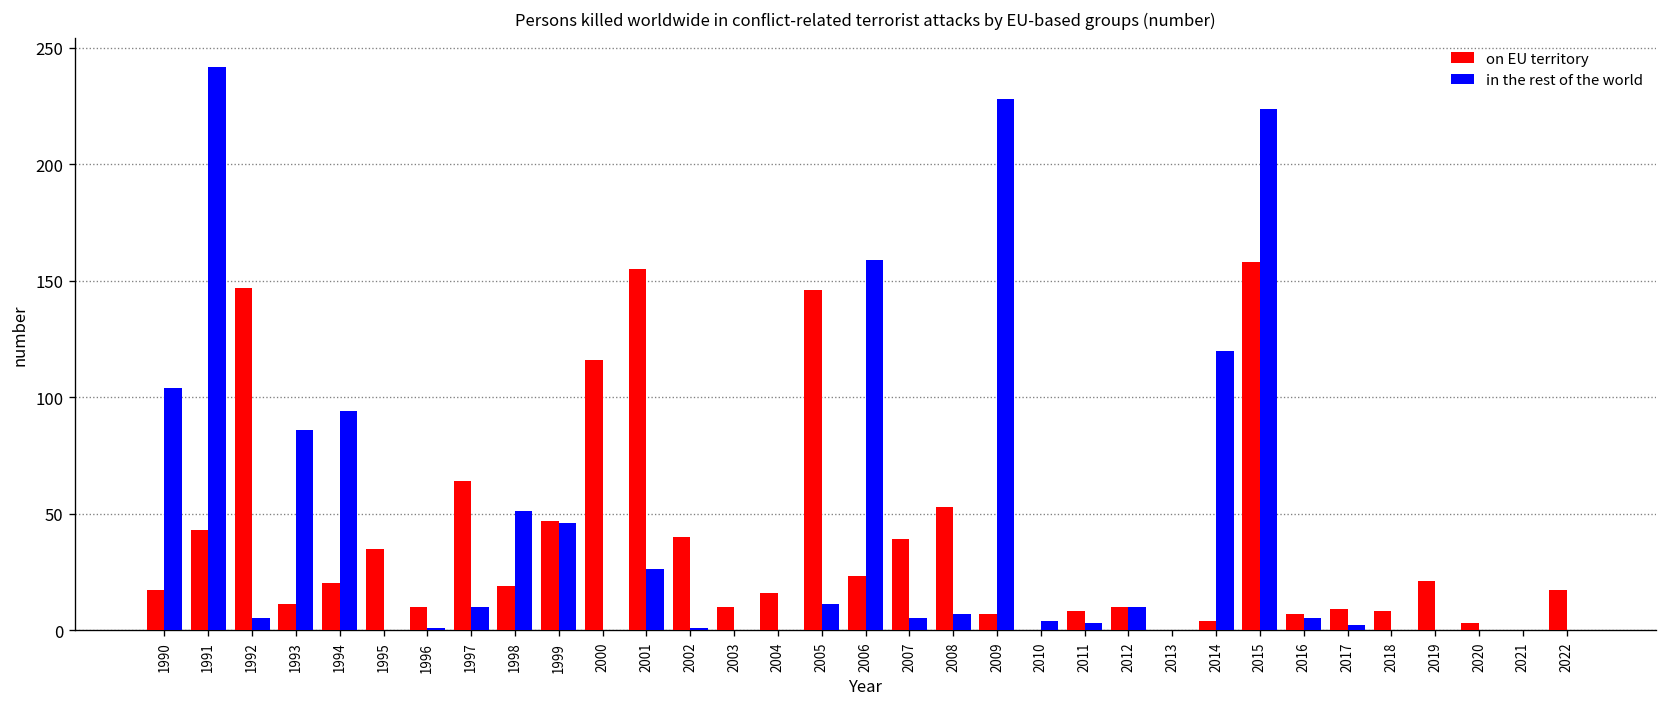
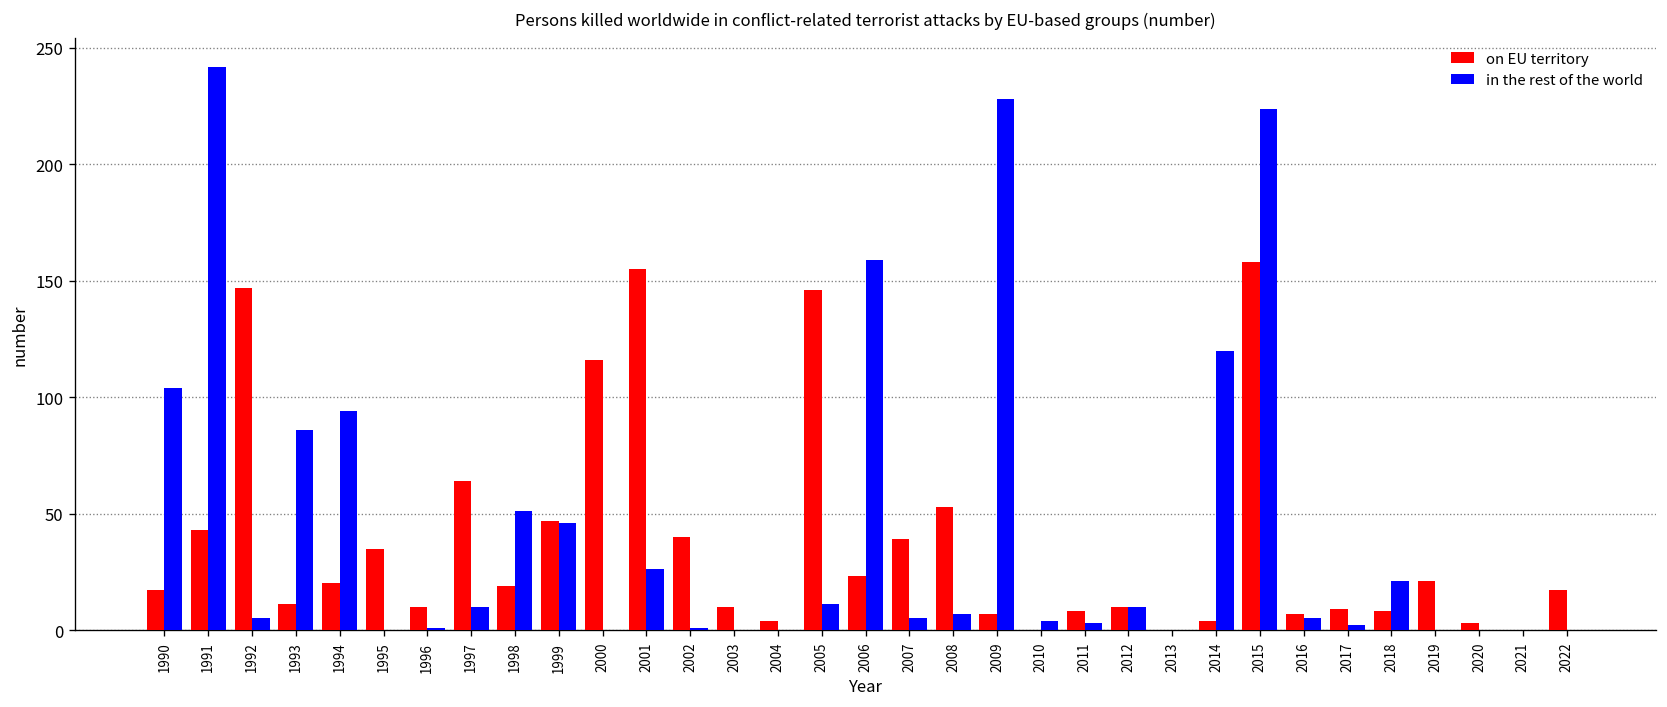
  {
    "on EU territory": {
      "1990": 17,
      "1991": 43,
      "1992": 147,
      "1993": 11,
      "1994": 20,
      "1995": 35,
      "1996": 10,
      "1997": 64,
      "1998": 19,
      "1999": 47,
      "2000": 116,
      "2001": 155,
      "2002": 40,
      "2003": 10,
-     "2004": 16,
+     "2004": 4,
      "2005": 146,
      "2006": 23,
      "2007": 39,
      "2008": 53,
      "2009": 7,
      "2010": 0,
      "2011": 8,
      "2012": 10,
      "2013": 0,
      "2014": 4,
      "2015": 158,
      "2016": 7,
      "2017": 9,
      "2018": 8,
      "2019": 21,
      "2020": 3,
      "2021": 0,
      "2022": 17
    },
    "in the rest of the world": {
      "1990": 104,
      "1991": 242,
      "1992": 5,
      "1993": 86,
      "1994": 94,
      "1995": 0,
      "1997": 10,
      "1998": 51,
      "1999": 46,
      "2000": 0,
      "2001": 26,
      "2003": 0,
      "2004": 0,
      "2005": 11,
      "2006": 159,
      "2007": 5,
      "2008": 7,
      "2009": 228,
      "2010": 4,
      "2011": 3,
      "2012": 10,
      "2013": 0,
      "2014": 120,
      "2015": 224,
      "2016": 5,
      "2017": 2,
-     "2018": 0,
+     "2018": 21,
      "2019": 0,
      "2020": 0,
      "2021": 0,
      "2022": 0
    }
  }
